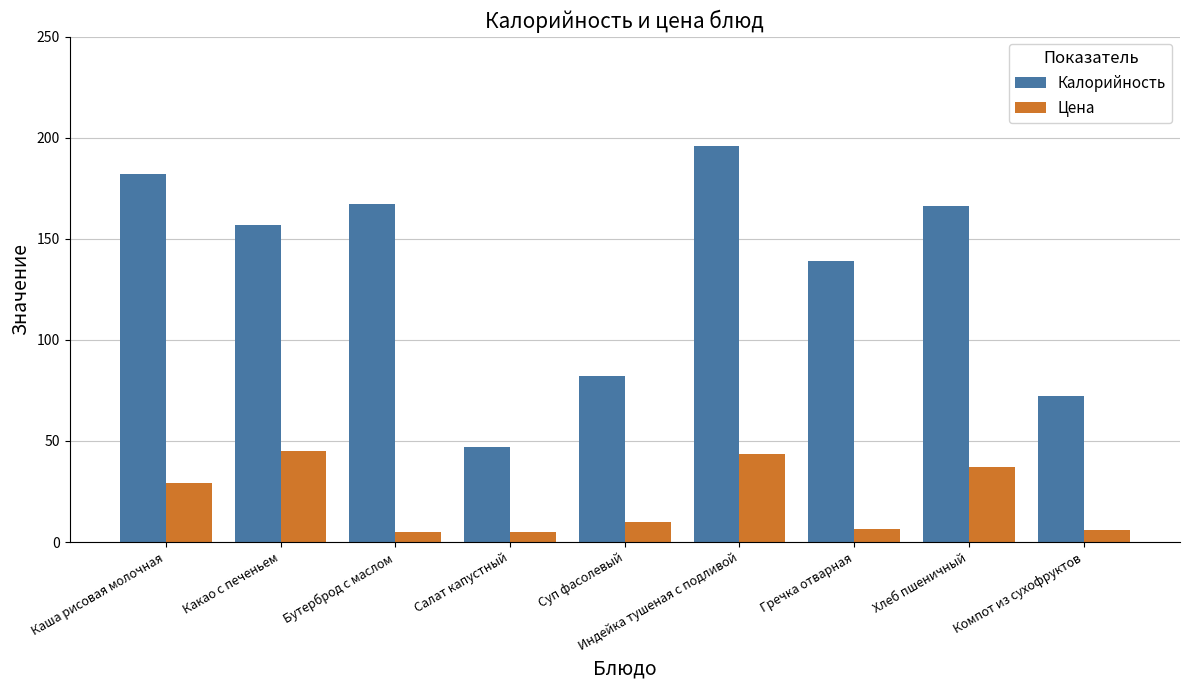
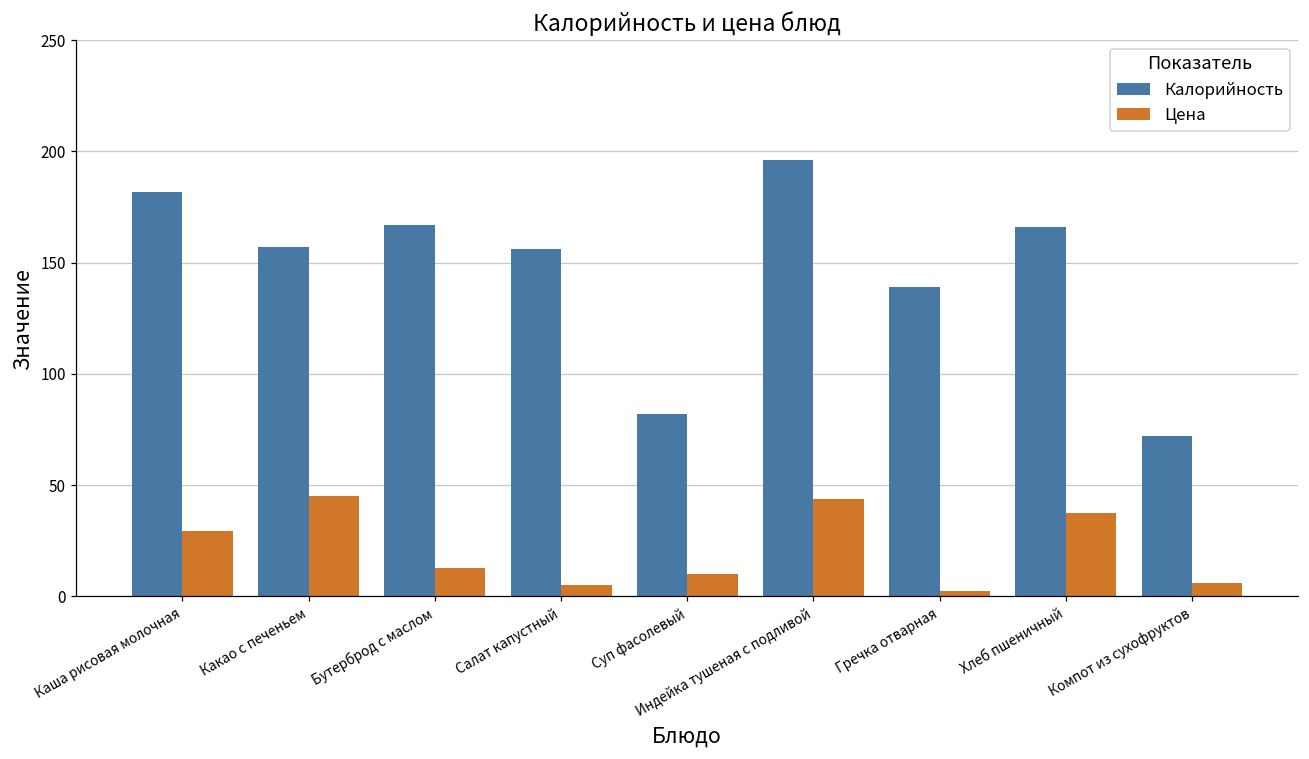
  {
    "Калорийность": {
      "Каша рисовая молочная": 182,
      "Какао с печеньем": 157,
      "Бутерброд с маслом": 167,
-     "Салат капустный": 47,
+     "Салат капустный": 156,
      "Суп фасолевый": 82,
      "Индейка тушеная с подливой": 196,
      "Гречка отварная": 139,
      "Хлеб пшеничный": 166,
      "Компот из сухофруктов": 72
    },
    "Цена": {
      "Каша рисовая молочная": 29,
      "Какао с печеньем": 45,
-     "Бутерброд с маслом": 5,
+     "Бутерброд с маслом": 13,
      "Салат капустный": 5,
      "Суп фасолевый": 10,
      "Индейка тушеная с подливой": 44,
-     "Гречка отварная": 6,
+     "Гречка отварная": 2,
      "Хлеб пшеничный": 37,
      "Компот из сухофруктов": 6
    }
  }
